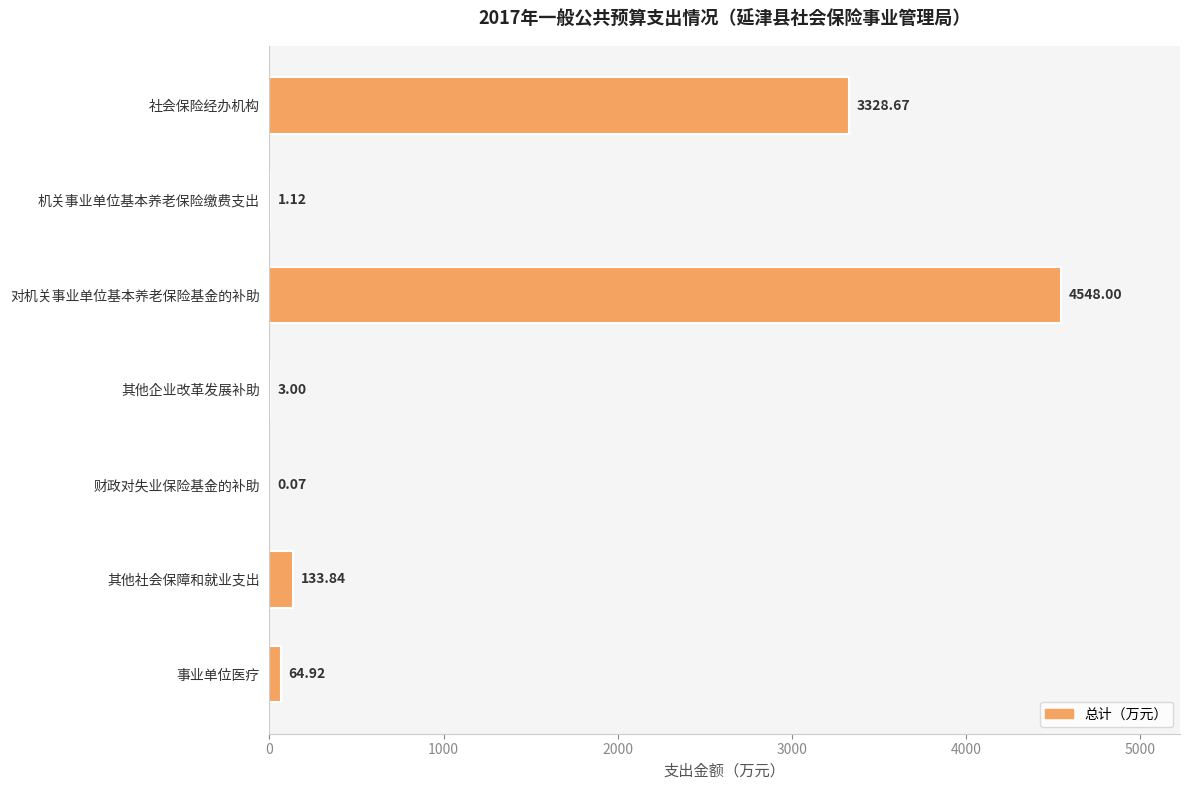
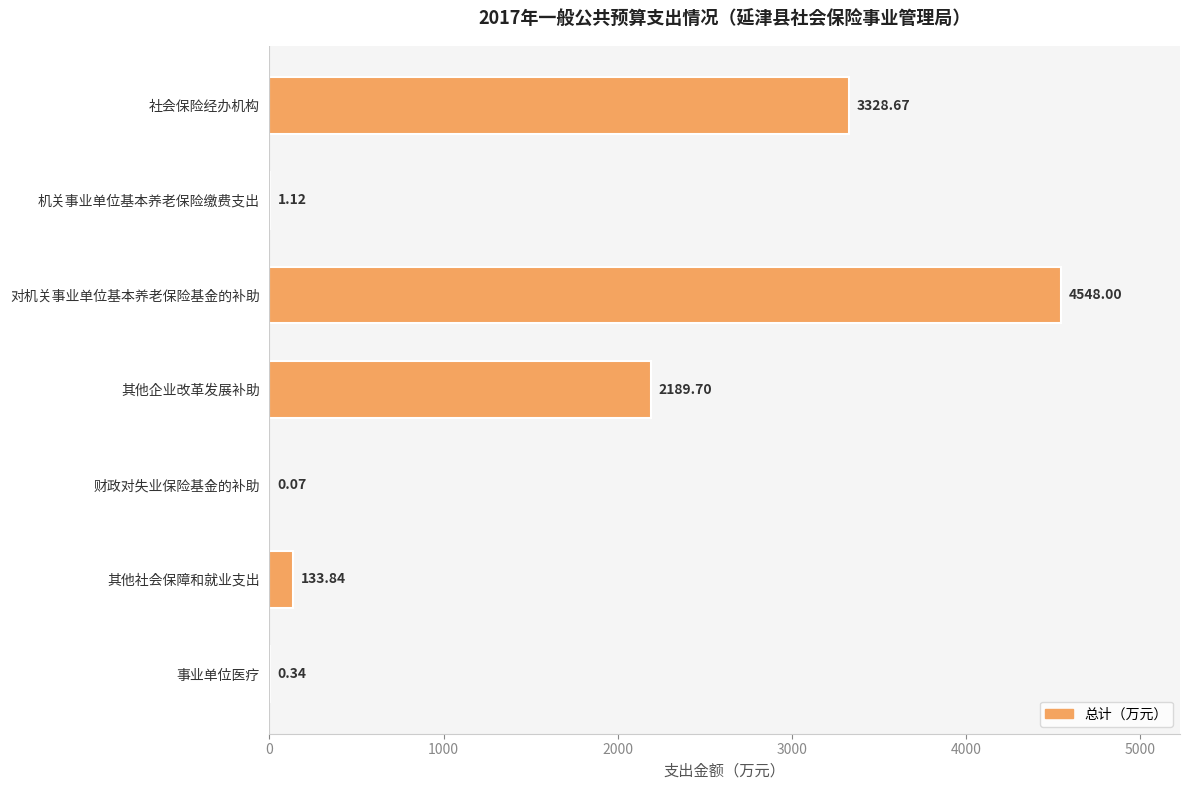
  {
    "社会保险经办机构": 3328.67,
    "机关事业单位基本养老保险缴费支出": 1.12,
    "对机关事业单位基本养老保险基金的补助": 4548.00,
-   "其他企业改革发展补助": 3.00,
+   "其他企业改革发展补助": 2189.70,
    "财政对失业保险基金的补助": 0.07,
    "其他社会保障和就业支出": 133.84,
-   "事业单位医疗": 64.92
+   "事业单位医疗": 0.34
  }
